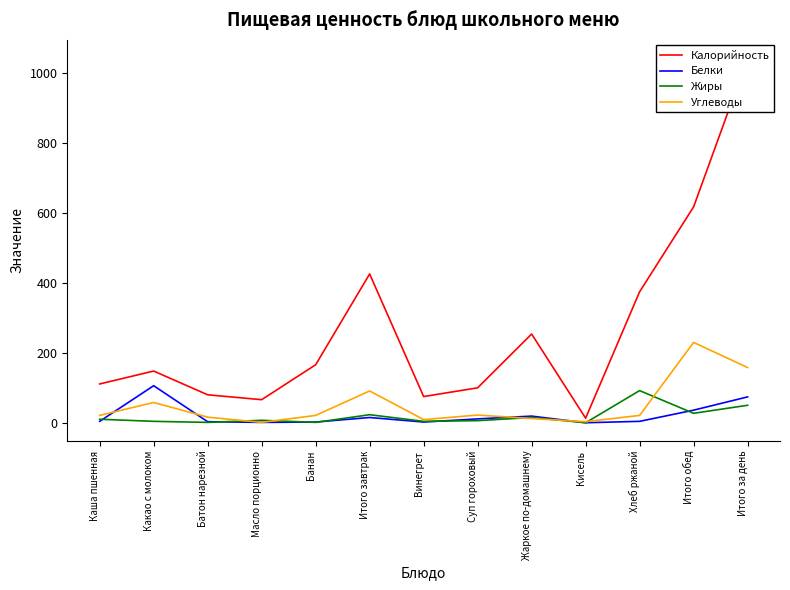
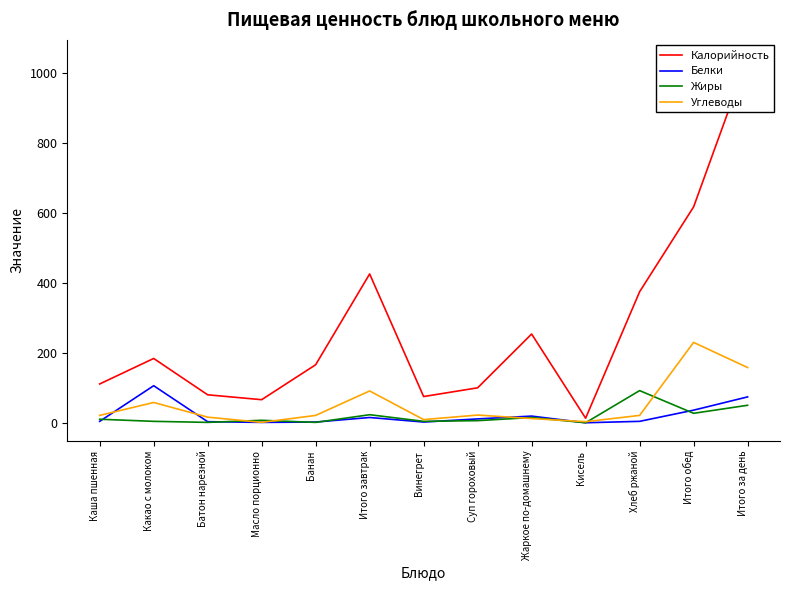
  {
    "Калорийность": {
      "Каша пшенная": 110,
-     "Какао с молоком": 150,
+     "Какао с молоком": 180,
      "Батон нарезной": 80,
      "Масло порционно": 70,
      "Банан": 170,
      "Итого завтрак": 430,
      "Винегрет": 80,
      "Суп гороховый": 100,
      "Жаркое по-домашнему": 250,
      "Кисель": 10,
      "Хлеб ржаной": 380,
      "Итого обед": 620
    },
    "Белки": {
      "Какао с молоком": 110,
      "Итого завтрак": 20,
      "Хлеб ржаной": 0,
      "Итого обед": 40,
      "Итого за день": 70
    },
    "Жиры": {
      "Какао с молоком": 0,
      "Итого завтрак": 20,
      "Хлеб ржаной": 90,
      "Итого обед": 30,
      "Итого за день": 50
    },
    "Углеводы": {
      "Каша пшенная": 20,
      "Какао с молоком": 60,
      "Батон нарезной": 20,
      "Банан": 20,
      "Итого завтрак": 90,
      "Суп гороховый": 20,
      "Хлеб ржаной": 20,
      "Итого обед": 230,
      "Итого за день": 160
    }
  }
